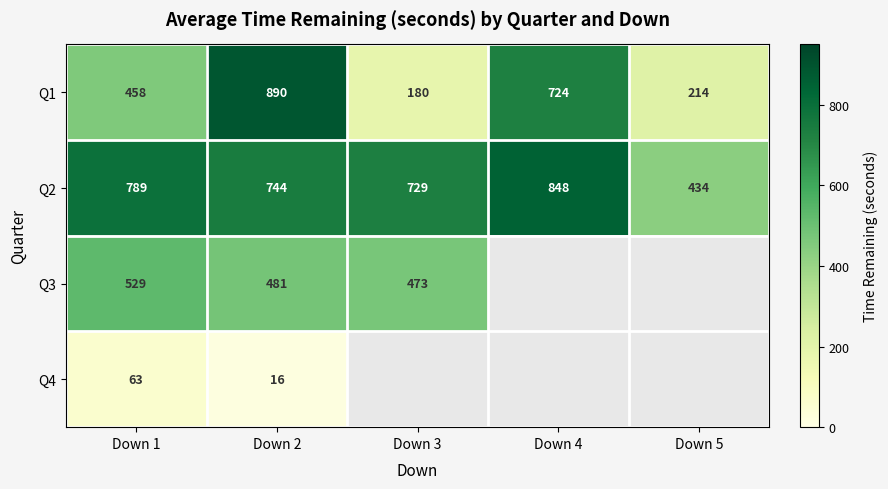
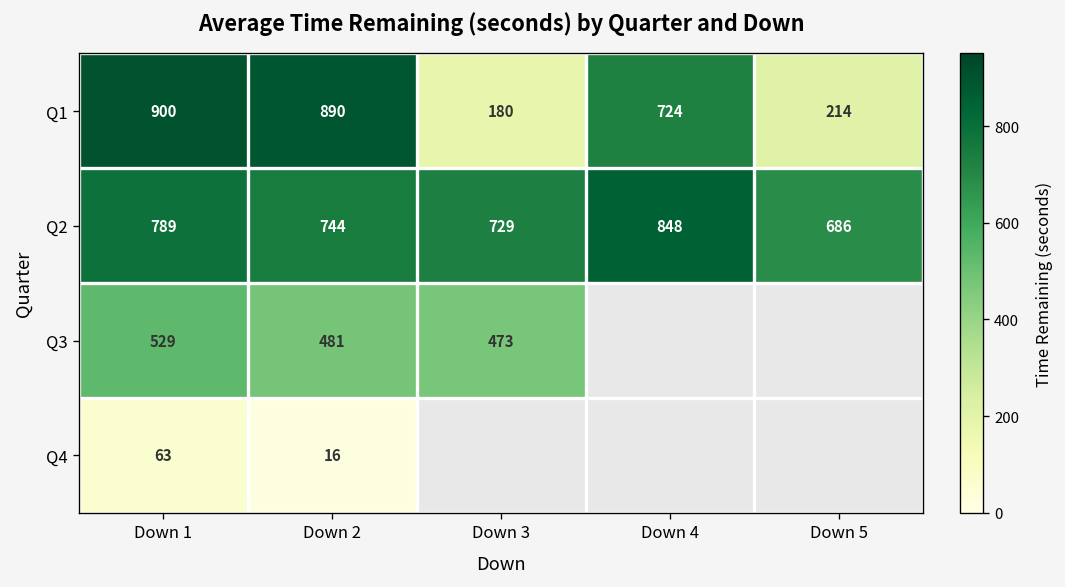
  {
    "Q1": {
-     "Down 1": 458,
+     "Down 1": 900,
      "Down 2": 890,
      "Down 3": 180,
      "Down 4": 724,
      "Down 5": 214
    },
    "Q2": {
      "Down 1": 789,
      "Down 2": 744,
      "Down 3": 729,
      "Down 4": 848,
-     "Down 5": 434
+     "Down 5": 686
    },
    "Q3": {
      "Down 1": 529,
      "Down 2": 481,
      "Down 3": 473
    },
    "Q4": {
      "Down 1": 63,
      "Down 2": 16
    }
  }
